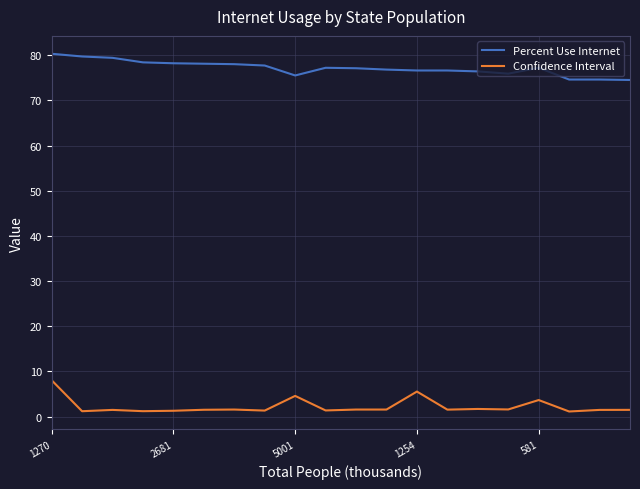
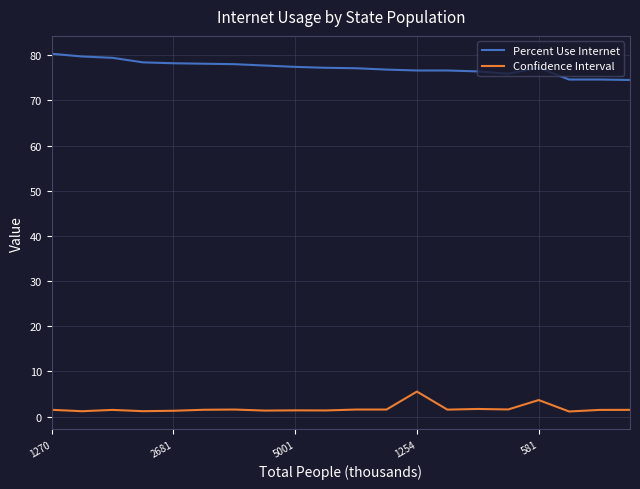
  {
    "Percent Use Internet": {
      "1270": 80,
      "2681": 78,
-     "5001": 76,
+     "5001": 77,
      "1254": 77
    },
    "Confidence Interval": {
-     "1270": 8,
+     "1270": 2,
      "2681": 1,
-     "5001": 5,
+     "5001": 1,
      "1254": 6,
      "581": 4
    }
  }
